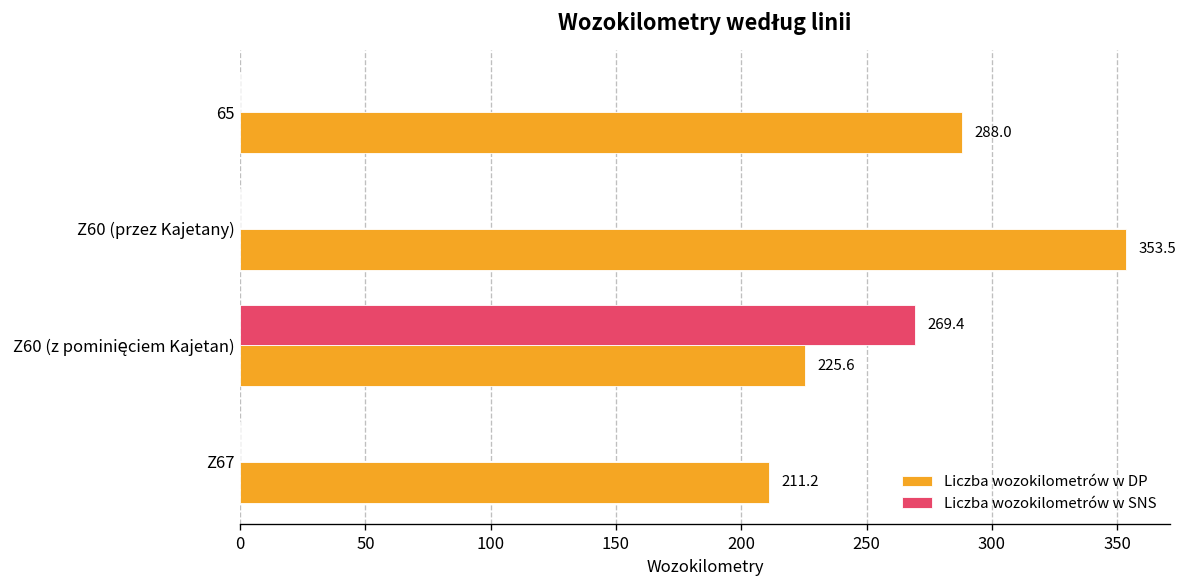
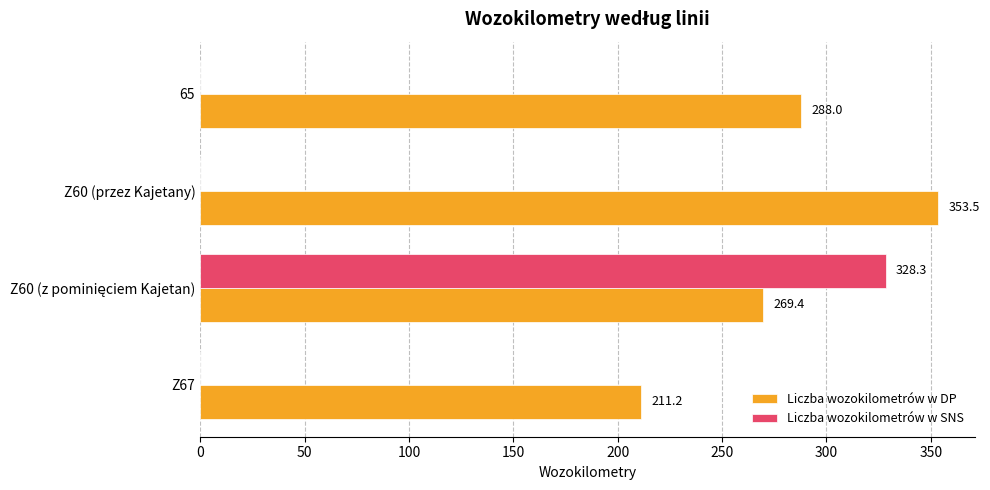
  {
    "Liczba wozokilometrów w DP": {
      "65": 288.0,
      "Z60 (przez Kajetany)": 353.5,
-     "Z60 (z pominięciem Kajetan)": 225.6,
+     "Z60 (z pominięciem Kajetan)": 269.4,
      "Z67": 211.2
    },
    "Liczba wozokilometrów w SNS": {
-     "Z60 (z pominięciem Kajetan)": 269.4
+     "Z60 (z pominięciem Kajetan)": 328.3
    }
  }
